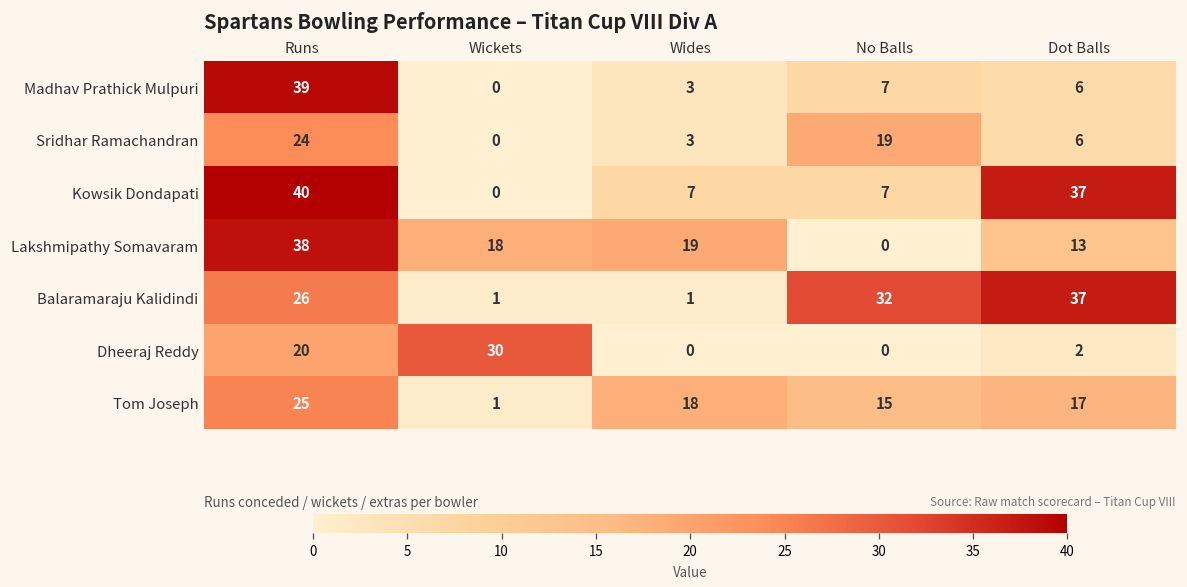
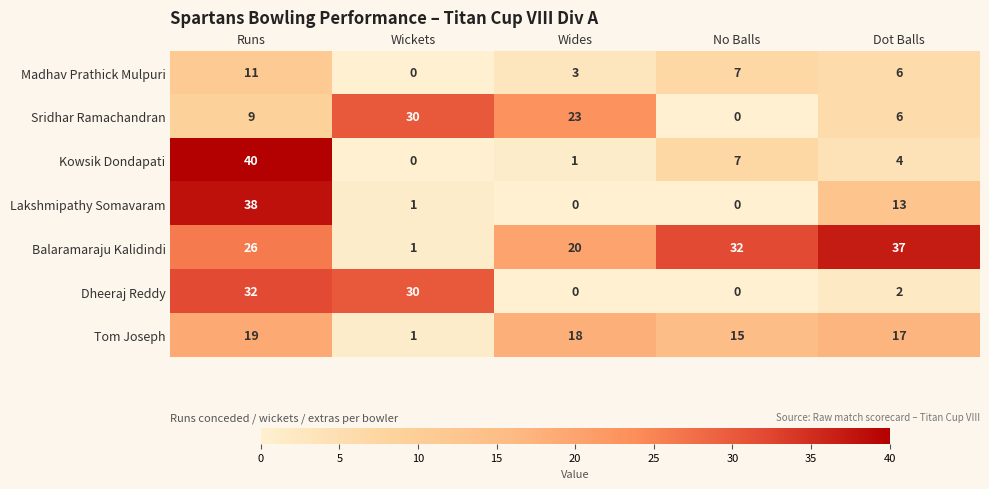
  {
    "Madhav Prathick Mulpuri": {
-     "Runs": 39,
+     "Runs": 11,
      "Wickets": 0,
      "Wides": 3,
      "No Balls": 7,
      "Dot Balls": 6
    },
    "Sridhar Ramachandran": {
-     "Runs": 24,
-     "Wickets": 0,
-     "Wides": 3,
-     "No Balls": 19,
+     "Runs": 9,
+     "Wickets": 30,
+     "Wides": 23,
+     "No Balls": 0,
      "Dot Balls": 6
    },
    "Kowsik Dondapati": {
      "Runs": 40,
      "Wickets": 0,
-     "Wides": 7,
+     "Wides": 1,
      "No Balls": 7,
-     "Dot Balls": 37
+     "Dot Balls": 4
    },
    "Lakshmipathy Somavaram": {
      "Runs": 38,
-     "Wickets": 18,
-     "Wides": 19,
+     "Wickets": 1,
+     "Wides": 0,
      "No Balls": 0,
      "Dot Balls": 13
    },
    "Balaramaraju Kalidindi": {
      "Runs": 26,
      "Wickets": 1,
-     "Wides": 1,
+     "Wides": 20,
      "No Balls": 32,
      "Dot Balls": 37
    },
    "Dheeraj Reddy": {
-     "Runs": 20,
+     "Runs": 32,
      "Wickets": 30,
      "Wides": 0,
      "No Balls": 0,
      "Dot Balls": 2
    },
    "Tom Joseph": {
-     "Runs": 25,
+     "Runs": 19,
      "Wickets": 1,
      "Wides": 18,
      "No Balls": 15,
      "Dot Balls": 17
    }
  }
